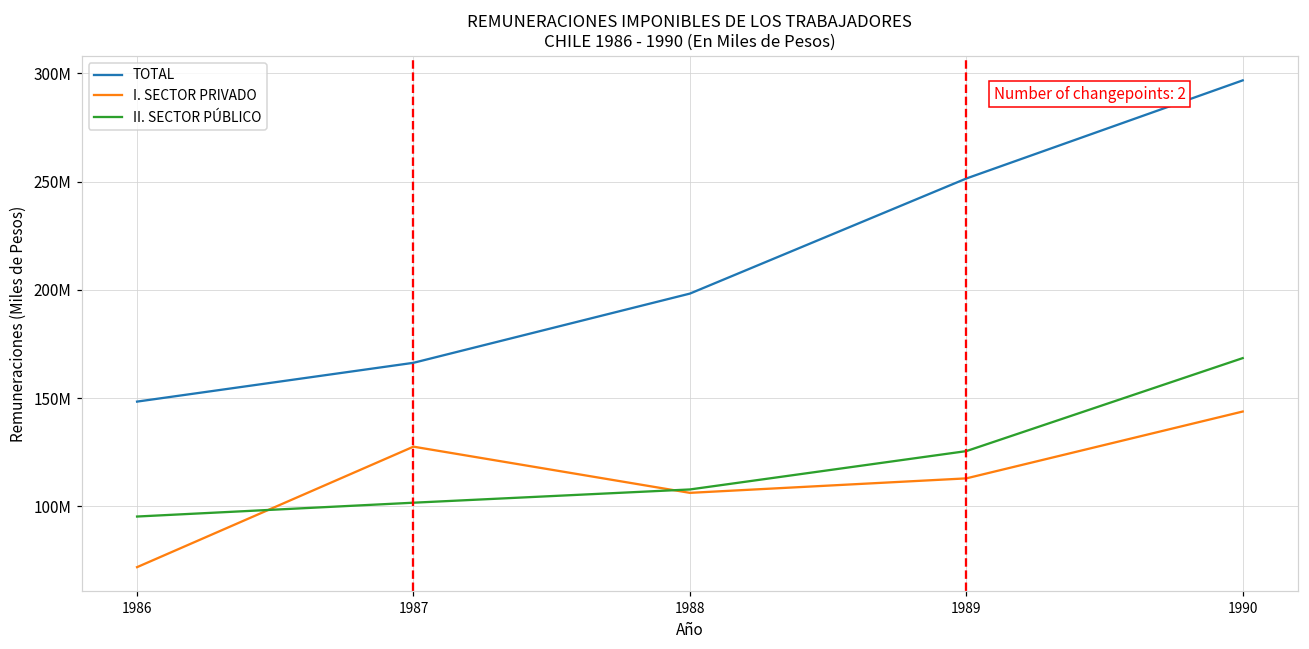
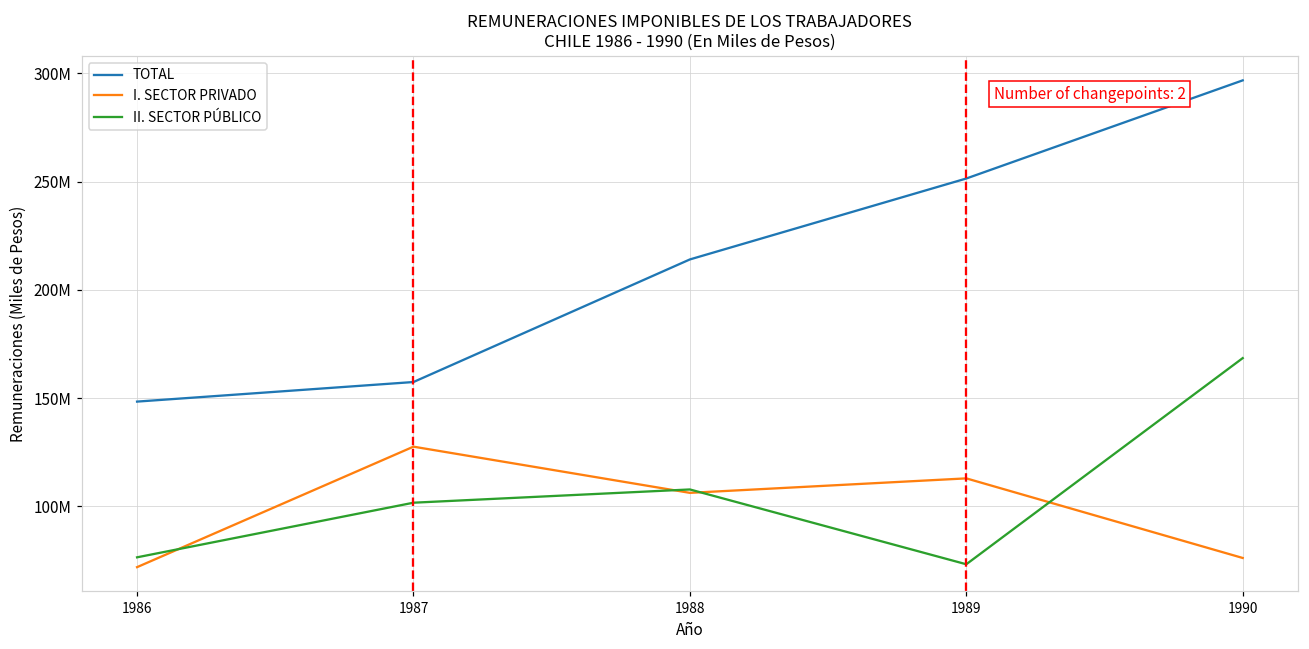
  {
    "TOTAL": {
      "1986": 148000000,
-     "1987": 166000000,
-     "1988": 198000000,
+     "1987": 157000000,
+     "1988": 214000000,
      "1989": 251000000,
      "1990": 297000000
    },
    "I. SECTOR PRIVADO": {
      "1986": 72000000,
      "1987": 128000000,
      "1988": 106000000,
      "1989": 113000000,
-     "1990": 144000000
+     "1990": 76000000
    },
    "II. SECTOR PÚBLICO": {
-     "1986": 95000000,
+     "1986": 76000000,
      "1987": 102000000,
      "1988": 108000000,
-     "1989": 126000000,
+     "1989": 73000000,
      "1990": 169000000
    }
  }
